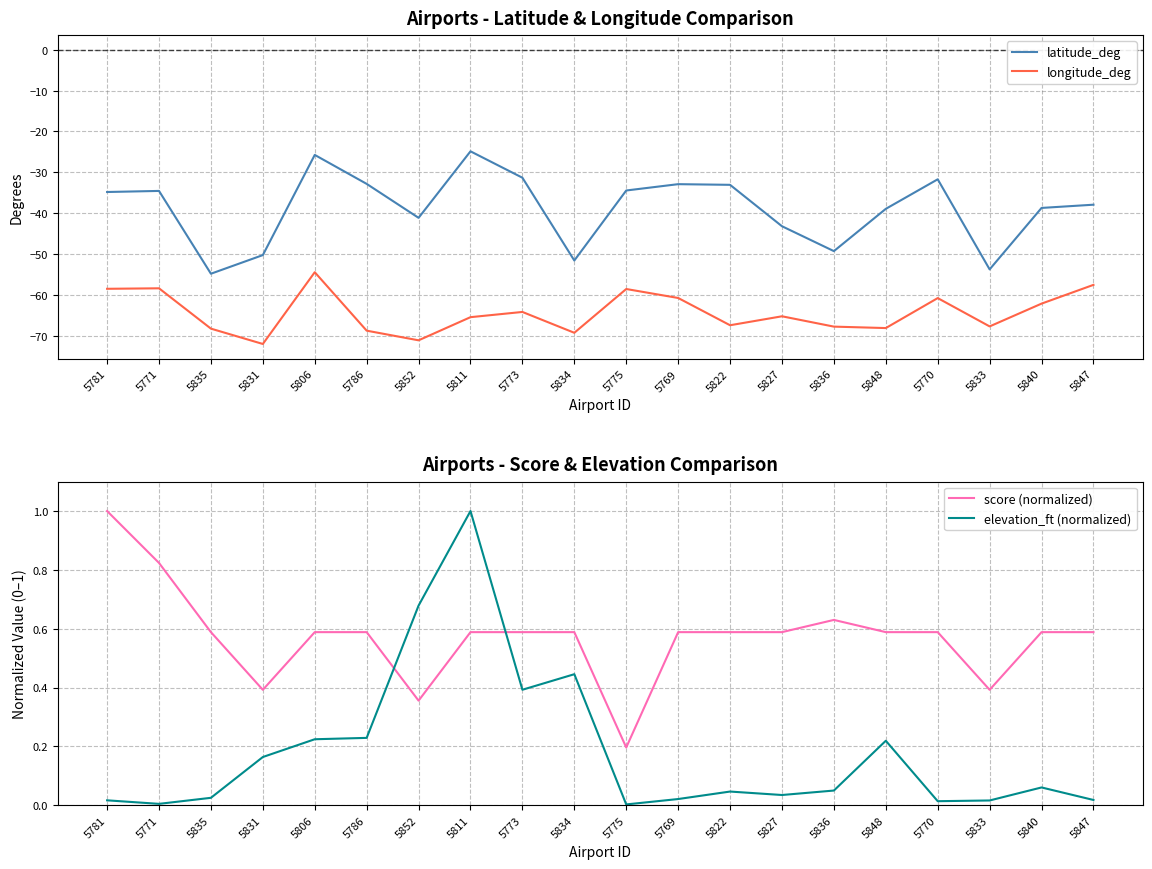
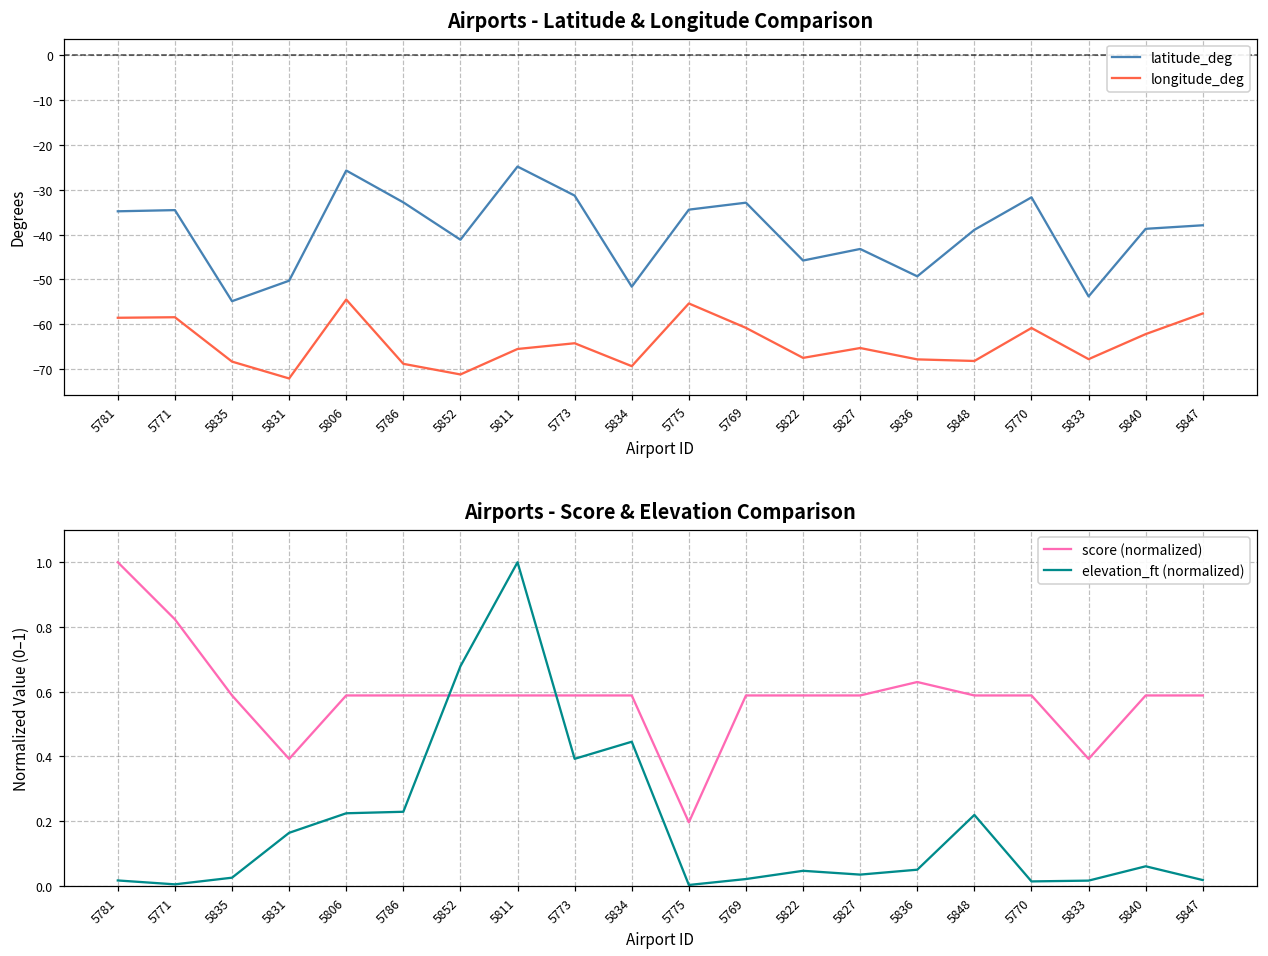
  {
    "Airports - Latitude & Longitude Comparison": {
      "latitude_deg": {
        "5781": -35,
        "5771": -35,
        "5835": -55,
        "5831": -50,
        "5806": -26,
        "5786": -33,
        "5852": -41,
        "5811": -25,
        "5773": -31,
        "5834": -52,
        "5775": -34,
        "5769": -33,
-       "5822": -33,
+       "5822": -46,
        "5827": -43,
        "5836": -49,
        "5848": -39,
        "5770": -32,
        "5833": -54,
        "5840": -39,
        "5847": -38
      },
      "longitude_deg": {
        "5781": -59,
        "5771": -58,
        "5835": -68,
        "5831": -72,
        "5806": -54,
        "5786": -69,
        "5852": -71,
        "5811": -65,
        "5773": -64,
        "5834": -69,
-       "5775": -59,
+       "5775": -55,
        "5769": -61,
        "5822": -67,
        "5827": -65,
        "5836": -68,
        "5848": -68,
        "5770": -61,
        "5833": -68,
        "5840": -62,
        "5847": -58
      }
    },
    "Airports - Score & Elevation Comparison": {
      "score (normalized)": {
        "5781": 1.00,
        "5771": 0.82,
        "5835": 0.59,
        "5831": 0.39,
        "5806": 0.59,
        "5786": 0.59,
-       "5852": 0.36,
+       "5852": 0.59,
        "5811": 0.59,
        "5773": 0.59,
        "5834": 0.59,
        "5775": 0.20,
        "5769": 0.59,
        "5822": 0.59,
        "5827": 0.59,
        "5836": 0.63,
        "5848": 0.59,
        "5770": 0.59,
        "5833": 0.39,
        "5840": 0.59,
        "5847": 0.59
      },
      "elevation_ft (normalized)": {
        "5781": 0.02,
        "5771": 0.00,
        "5835": 0.02,
        "5831": 0.16,
        "5806": 0.22,
        "5786": 0.23,
        "5852": 0.68,
        "5811": 1.00,
        "5773": 0.39,
        "5834": 0.45,
        "5775": 0.00,
        "5769": 0.02,
        "5822": 0.05,
        "5827": 0.03,
        "5836": 0.05,
        "5848": 0.22,
        "5770": 0.01,
        "5833": 0.02,
        "5840": 0.06,
        "5847": 0.02
      }
    }
  }
